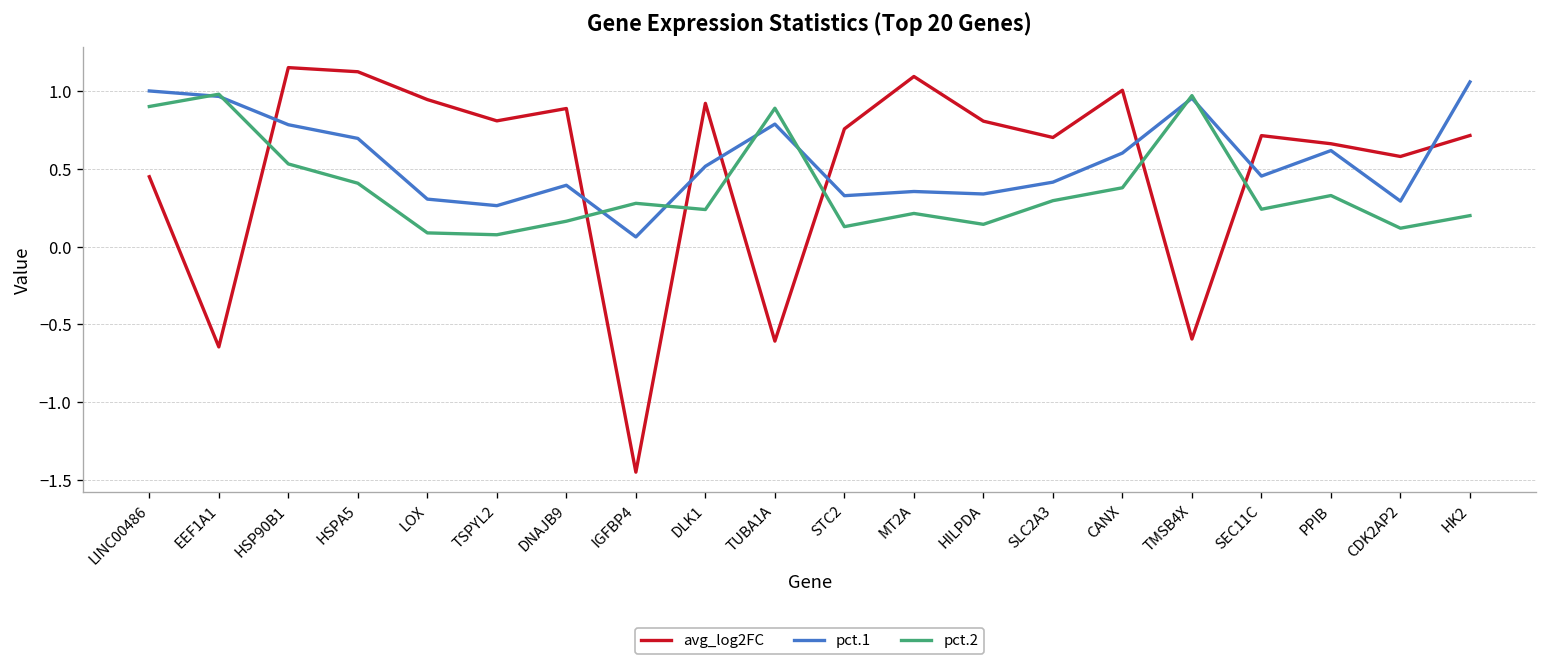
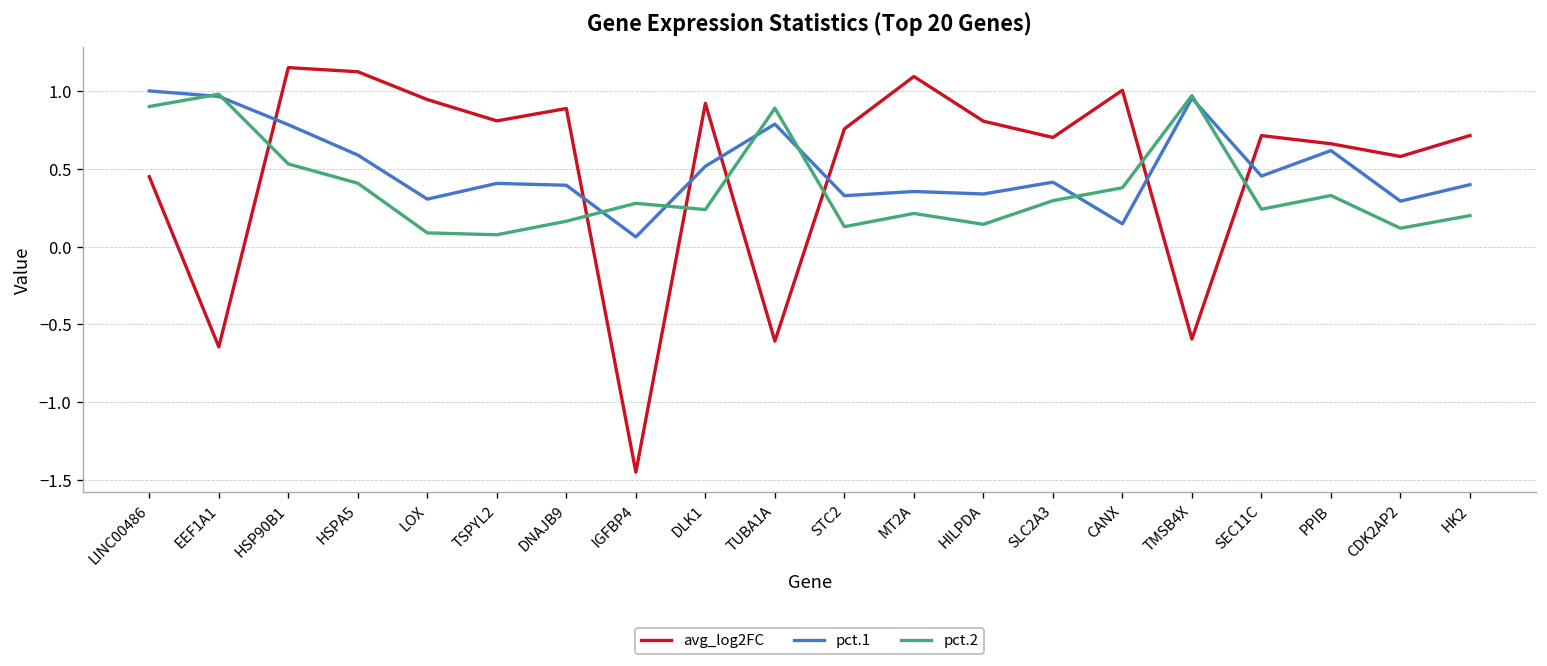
  {
    "avg_log2FC": {
      "LINC00486": 0.45,
      "EEF1A1": -0.64,
      "HSP90B1": 1.15,
      "HSPA5": 1.12,
      "LOX": 0.94,
      "TSPYL2": 0.81,
      "DNAJB9": 0.89,
      "IGFBP4": -1.45,
      "DLK1": 0.92,
      "TUBA1A": -0.61,
      "STC2": 0.76,
      "MT2A": 1.09,
      "HILPDA": 0.81,
      "SLC2A3": 0.70,
      "CANX": 1.00,
      "TMSB4X": -0.59,
      "SEC11C": 0.71,
      "PPIB": 0.66,
      "CDK2AP2": 0.58,
      "HK2": 0.71
    },
    "pct.1": {
      "LINC00486": 1.00,
      "HSP90B1": 0.78,
-     "HSPA5": 0.70,
+     "HSPA5": 0.59,
      "LOX": 0.31,
-     "TSPYL2": 0.26,
+     "TSPYL2": 0.41,
      "DNAJB9": 0.39,
      "IGFBP4": 0.06,
      "DLK1": 0.52,
      "TUBA1A": 0.79,
      "STC2": 0.33,
      "MT2A": 0.35,
      "HILPDA": 0.34,
      "SLC2A3": 0.41,
-     "CANX": 0.60,
+     "CANX": 0.15,
      "SEC11C": 0.45,
      "PPIB": 0.62,
      "CDK2AP2": 0.29,
-     "HK2": 1.06
+     "HK2": 0.40
    },
    "pct.2": {
      "LINC00486": 0.90,
      "HSP90B1": 0.53,
      "HSPA5": 0.41,
      "LOX": 0.09,
      "TSPYL2": 0.08,
      "DNAJB9": 0.16,
      "IGFBP4": 0.28,
      "DLK1": 0.24,
      "TUBA1A": 0.89,
      "STC2": 0.13,
      "MT2A": 0.21,
      "HILPDA": 0.14,
      "SLC2A3": 0.30,
      "CANX": 0.38,
      "SEC11C": 0.24,
      "PPIB": 0.33,
      "CDK2AP2": 0.12,
      "HK2": 0.20
    }
  }
